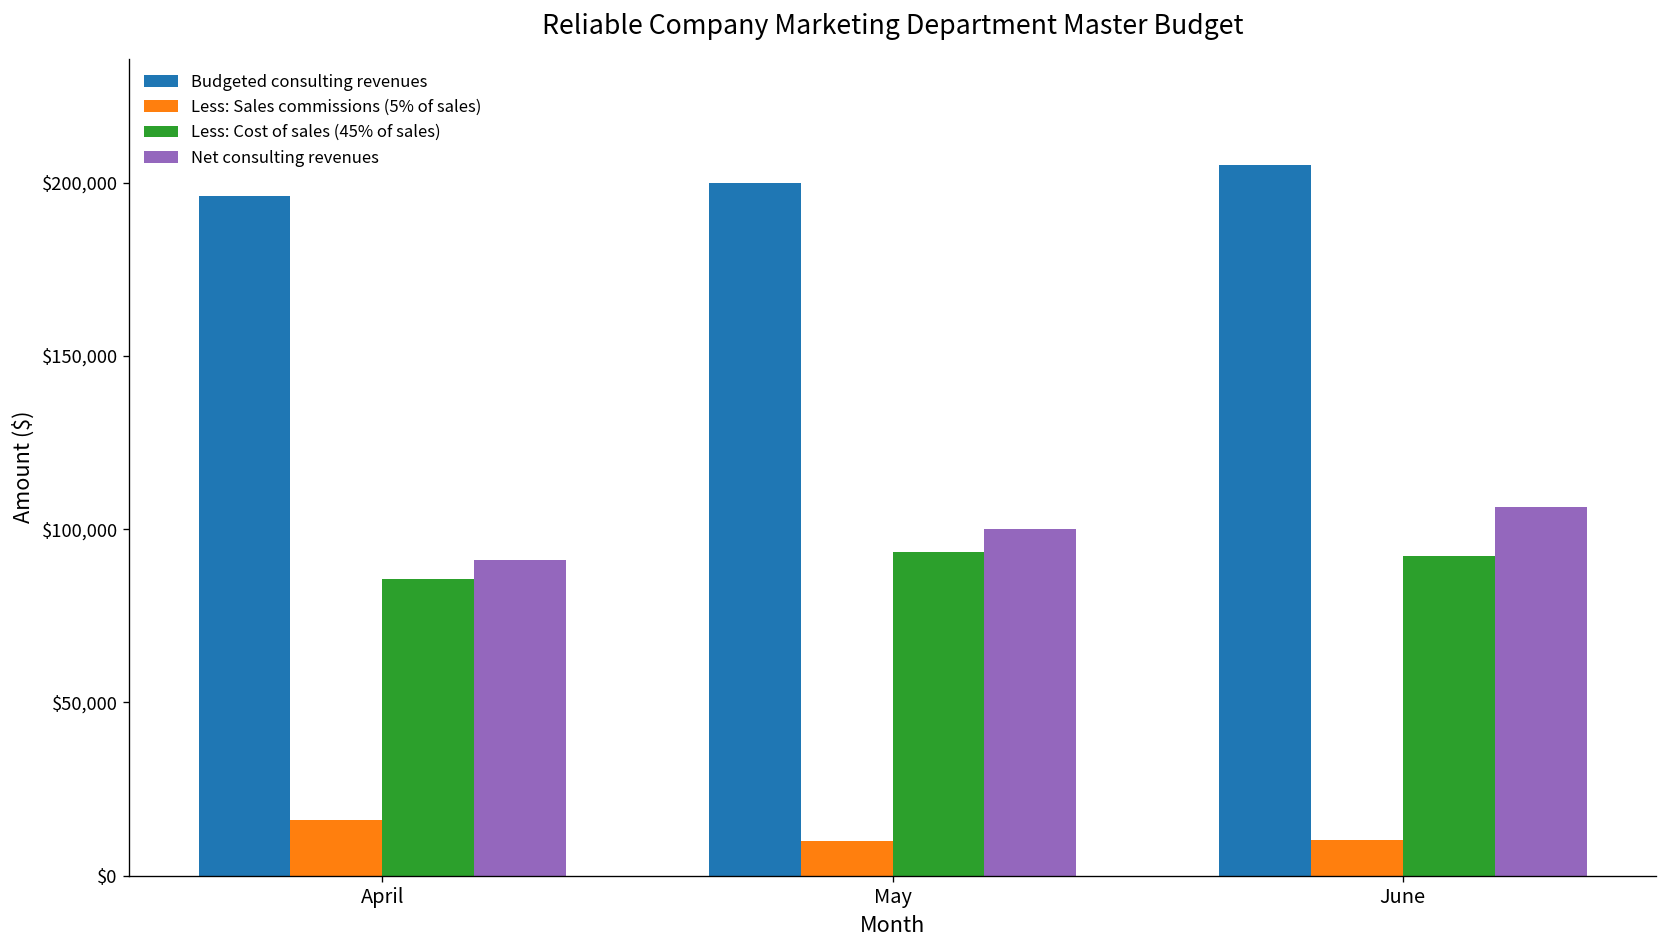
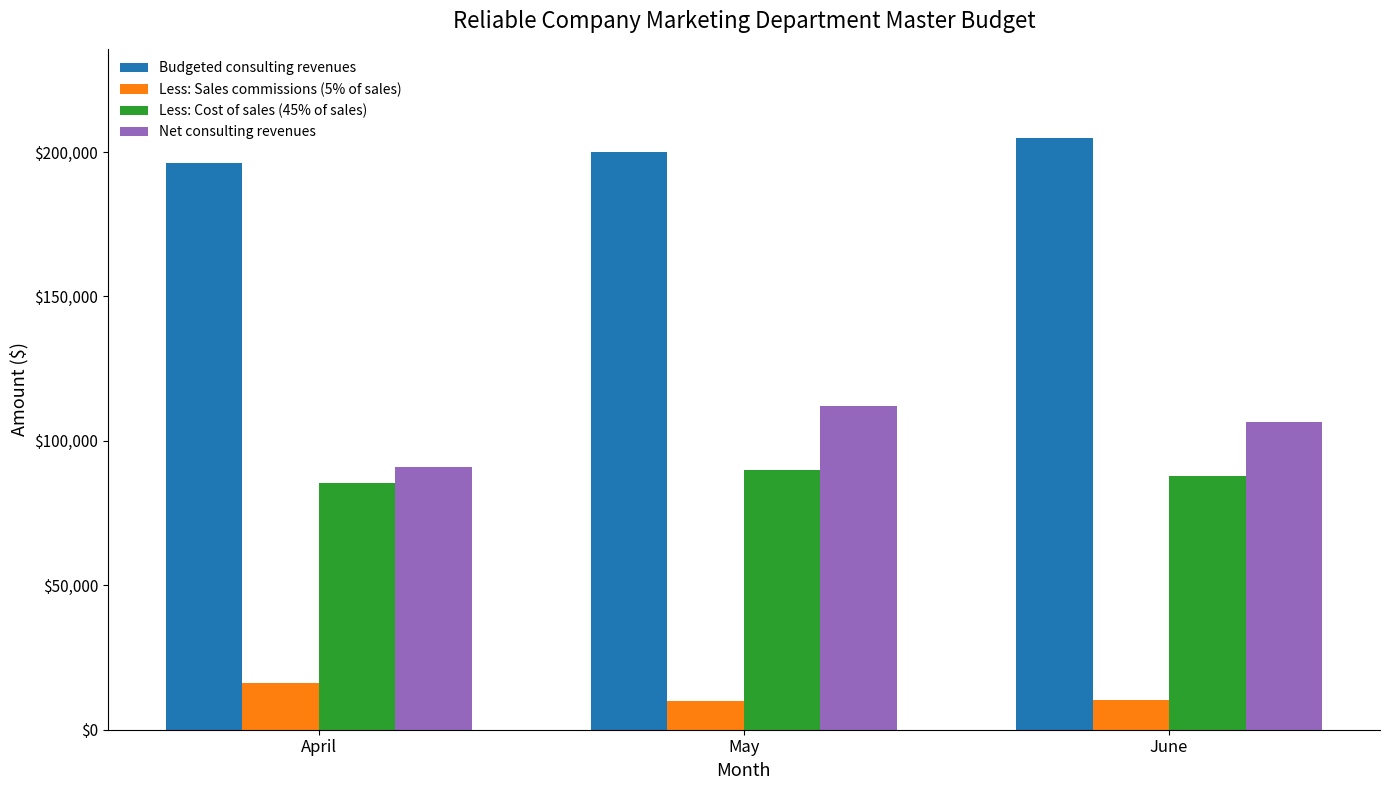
  {
    "Budgeted consulting revenues": {
      "April": "$196,000",
      "May": "$200,000",
      "June": "$205,000"
    },
    "Less: Sales commissions (5% of sales)": {
      "April": "$16,000",
      "May": "$10,000",
      "June": "$10,000"
    },
    "Less: Cost of sales (45% of sales)": {
      "April": "$86,000",
-     "May": "$93,000",
-     "June": "$92,000"
+     "May": "$90,000",
+     "June": "$88,000"
    },
    "Net consulting revenues": {
      "April": "$91,000",
-     "May": "$100,000",
+     "May": "$112,000",
      "June": "$106,000"
    }
  }
